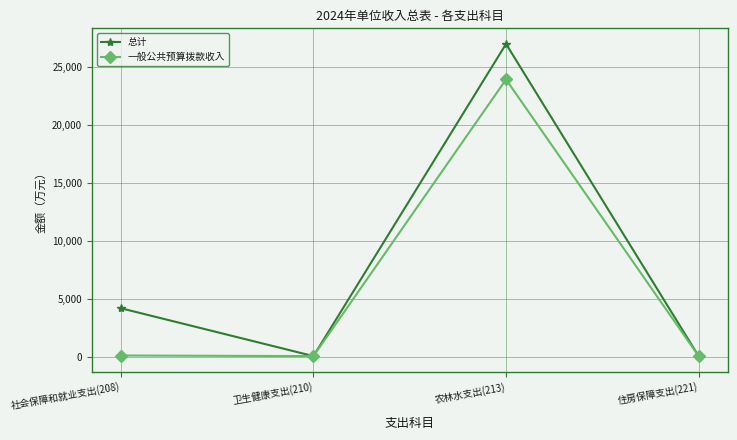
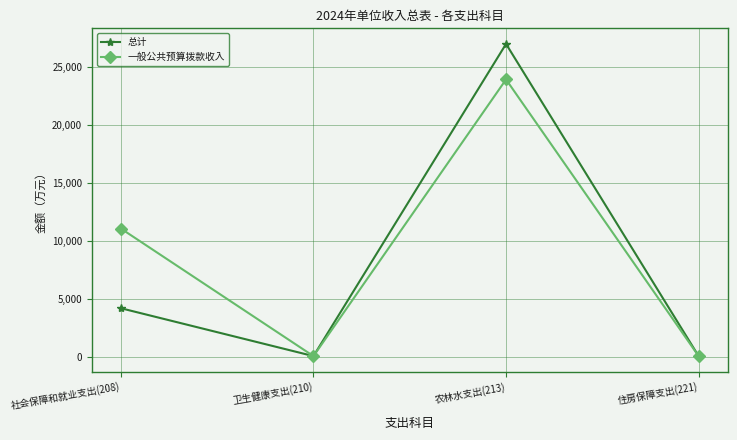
  {
    "总计": {
      "社会保障和就业支出(208)": "4,200",
      "农林水支出(213)": "27,000"
    },
    "一般公共预算拨款收入": {
-     "社会保障和就业支出(208)": "100",
+     "社会保障和就业支出(208)": "11,100",
      "农林水支出(213)": "23,900"
    }
  }
